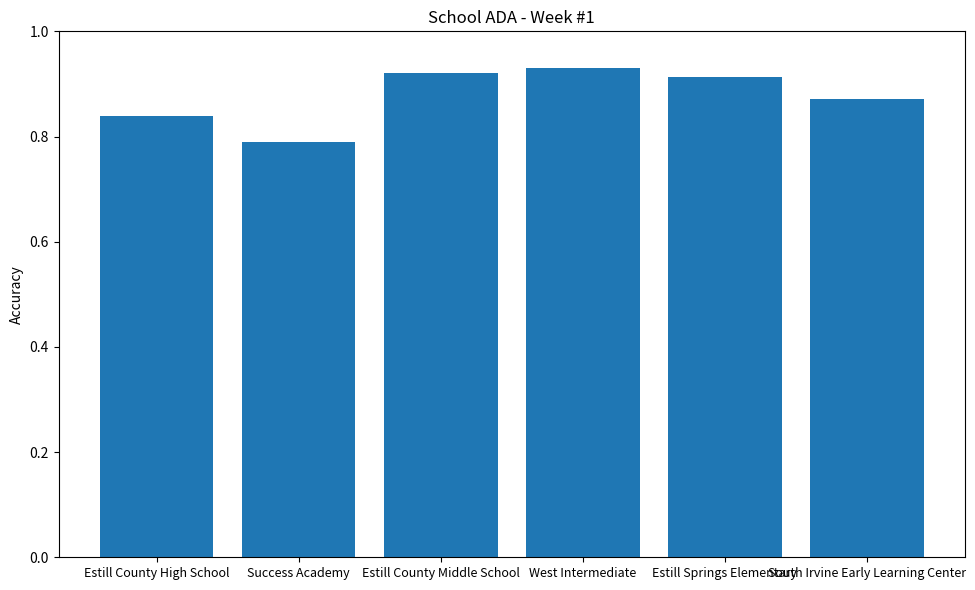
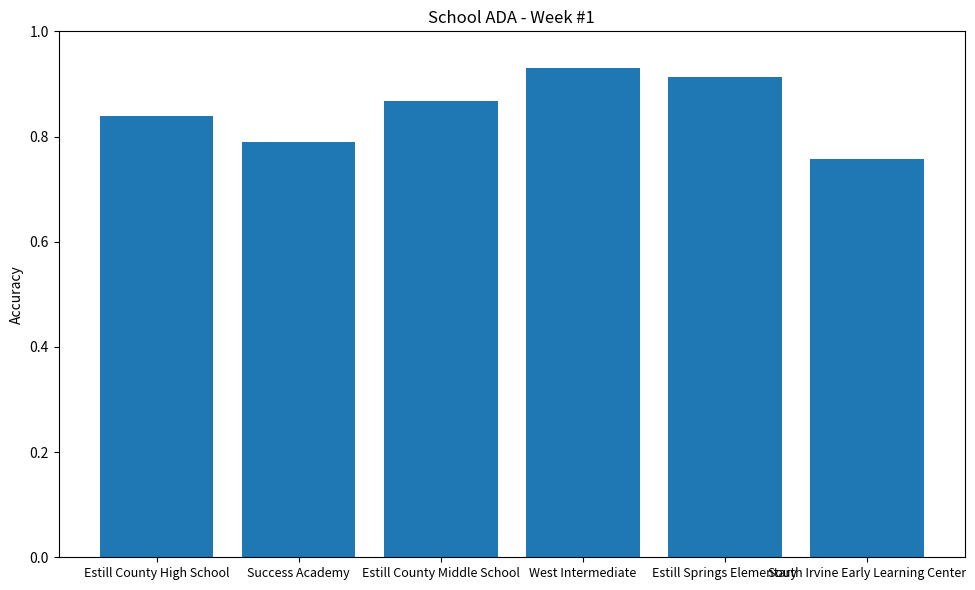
  {
    "Estill County High School": 0.84,
    "Success Academy": 0.79,
-   "Estill County Middle School": 0.92,
+   "Estill County Middle School": 0.87,
    "West Intermediate": 0.93,
-   "South Irvine Early Learning Center": 0.87
+   "South Irvine Early Learning Center": 0.76
  }
